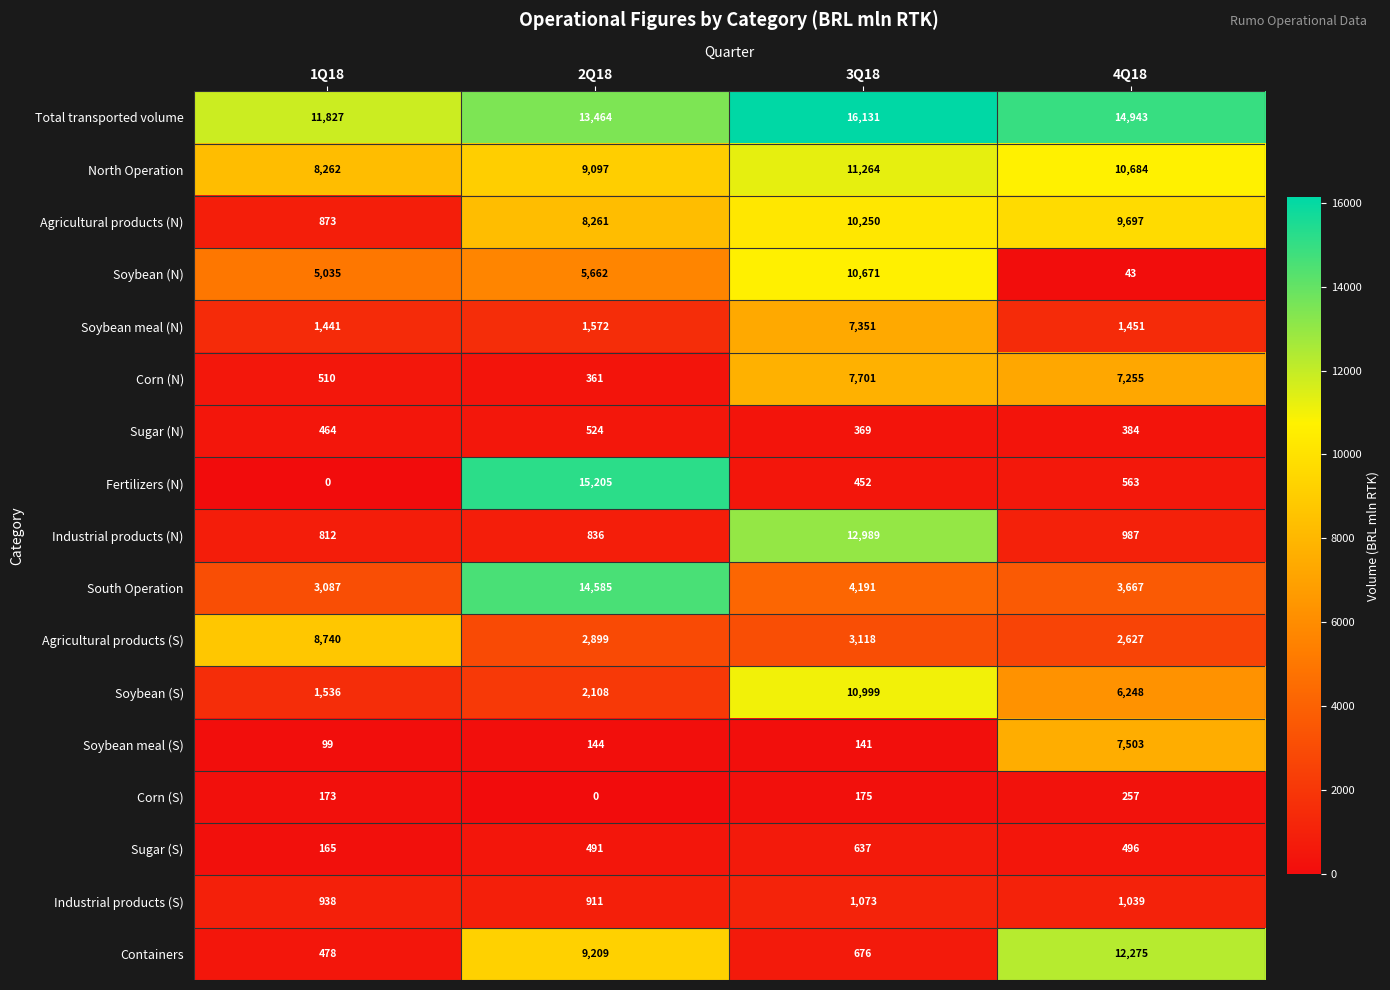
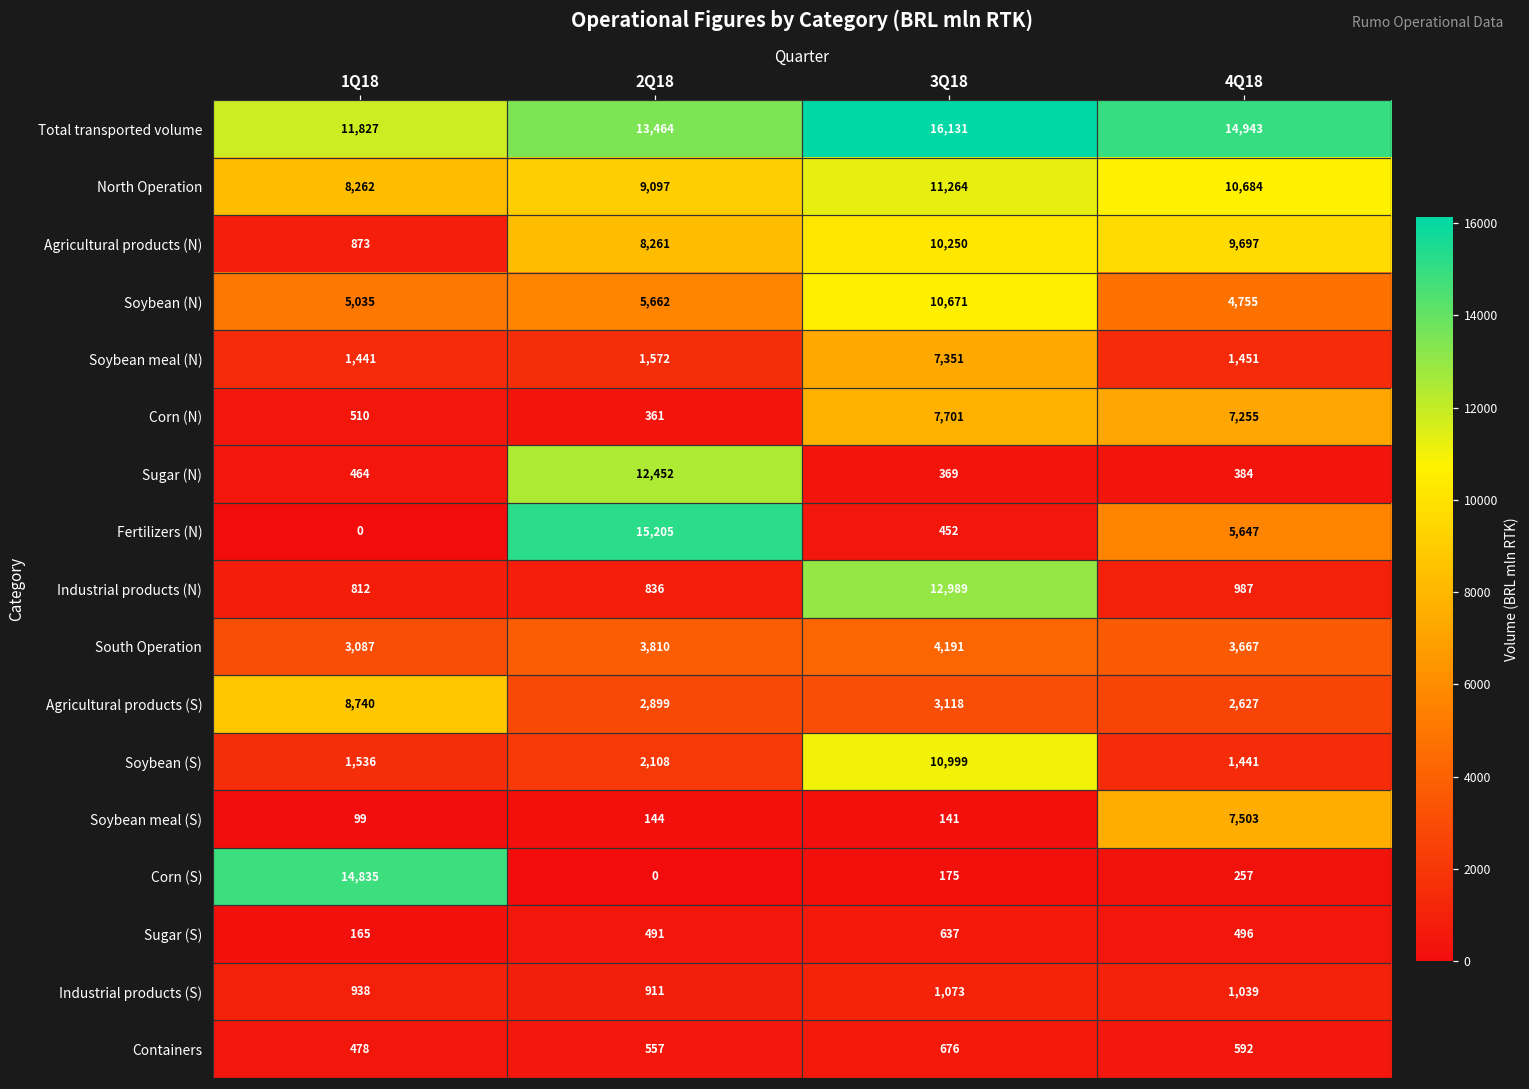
  {
    "Total transported volume": {
      "1Q18": "11,827",
      "2Q18": "13,464",
      "3Q18": "16,131",
      "4Q18": "14,943"
    },
    "North Operation": {
      "1Q18": "8,262",
      "2Q18": "9,097",
      "3Q18": "11,264",
      "4Q18": "10,684"
    },
    "Agricultural products (N)": {
      "1Q18": "873",
      "2Q18": "8,261",
      "3Q18": "10,250",
      "4Q18": "9,697"
    },
    "Soybean (N)": {
      "1Q18": "5,035",
      "2Q18": "5,662",
      "3Q18": "10,671",
-     "4Q18": "43"
+     "4Q18": "4,755"
    },
    "Soybean meal (N)": {
      "1Q18": "1,441",
      "2Q18": "1,572",
      "3Q18": "7,351",
      "4Q18": "1,451"
    },
    "Corn (N)": {
      "1Q18": "510",
      "2Q18": "361",
      "3Q18": "7,701",
      "4Q18": "7,255"
    },
    "Sugar (N)": {
      "1Q18": "464",
-     "2Q18": "524",
+     "2Q18": "12,452",
      "3Q18": "369",
      "4Q18": "384"
    },
    "Fertilizers (N)": {
      "1Q18": "0",
      "2Q18": "15,205",
      "3Q18": "452",
-     "4Q18": "563"
+     "4Q18": "5,647"
    },
    "Industrial products (N)": {
      "1Q18": "812",
      "2Q18": "836",
      "3Q18": "12,989",
      "4Q18": "987"
    },
    "South Operation": {
      "1Q18": "3,087",
-     "2Q18": "14,585",
+     "2Q18": "3,810",
      "3Q18": "4,191",
      "4Q18": "3,667"
    },
    "Agricultural products (S)": {
      "1Q18": "8,740",
      "2Q18": "2,899",
      "3Q18": "3,118",
      "4Q18": "2,627"
    },
    "Soybean (S)": {
      "1Q18": "1,536",
      "2Q18": "2,108",
      "3Q18": "10,999",
-     "4Q18": "6,248"
+     "4Q18": "1,441"
    },
    "Soybean meal (S)": {
      "1Q18": "99",
      "2Q18": "144",
      "3Q18": "141",
      "4Q18": "7,503"
    },
    "Corn (S)": {
-     "1Q18": "173",
+     "1Q18": "14,835",
      "2Q18": "0",
      "3Q18": "175",
      "4Q18": "257"
    },
    "Sugar (S)": {
      "1Q18": "165",
      "2Q18": "491",
      "3Q18": "637",
      "4Q18": "496"
    },
    "Industrial products (S)": {
      "1Q18": "938",
      "2Q18": "911",
      "3Q18": "1,073",
      "4Q18": "1,039"
    },
    "Containers": {
      "1Q18": "478",
-     "2Q18": "9,209",
+     "2Q18": "557",
      "3Q18": "676",
-     "4Q18": "12,275"
+     "4Q18": "592"
    }
  }
